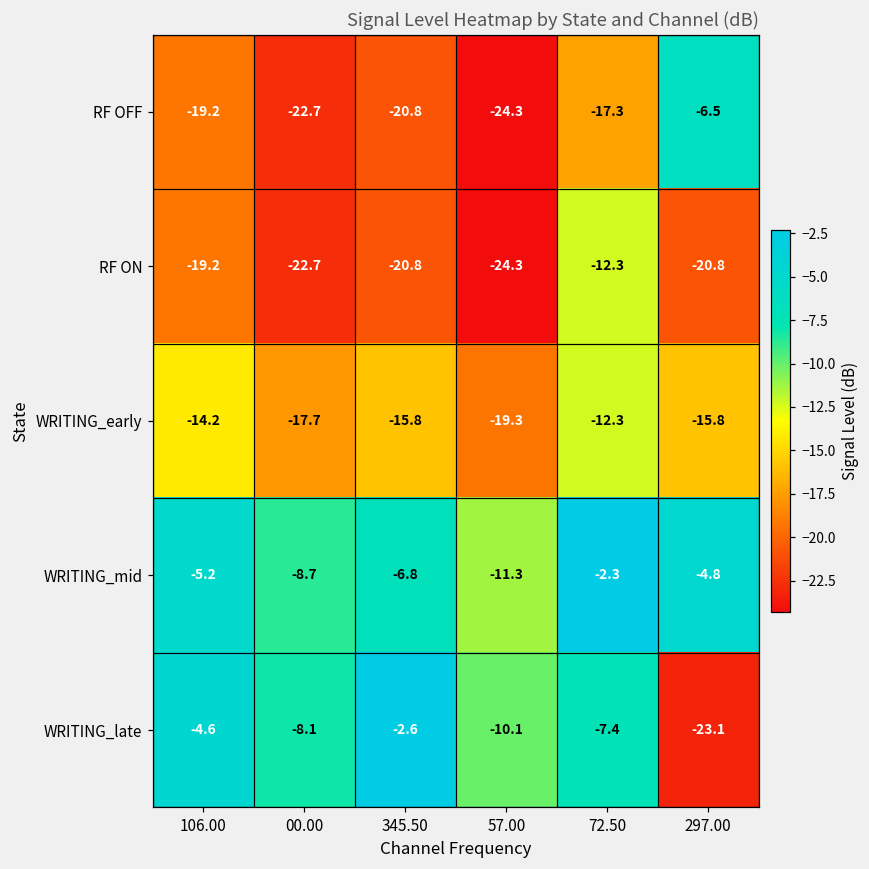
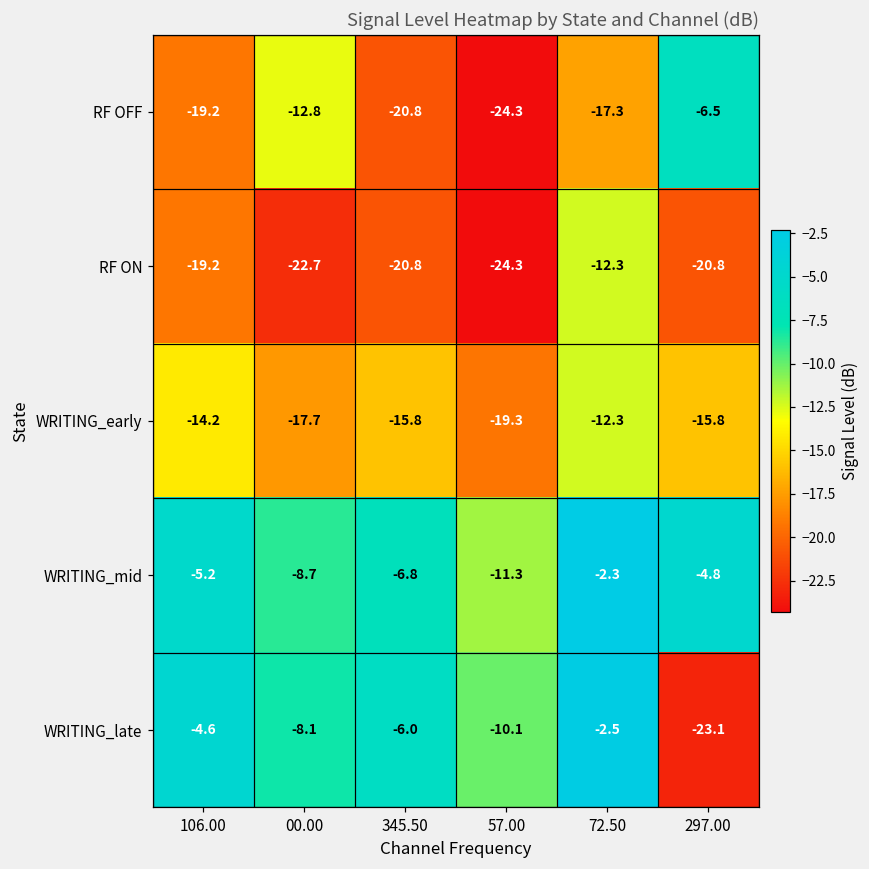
  {
    "RF OFF": {
      "106.00": -19.2,
-     "00.00": -22.7,
+     "00.00": -12.8,
      "345.50": -20.8,
      "57.00": -24.3,
      "72.50": -17.3,
      "297.00": -6.5
    },
    "RF ON": {
      "106.00": -19.2,
      "00.00": -22.7,
      "345.50": -20.8,
      "57.00": -24.3,
      "72.50": -12.3,
      "297.00": -20.8
    },
    "WRITING_early": {
      "106.00": -14.2,
      "00.00": -17.7,
      "345.50": -15.8,
      "57.00": -19.3,
      "72.50": -12.3,
      "297.00": -15.8
    },
    "WRITING_mid": {
      "106.00": -5.2,
      "00.00": -8.7,
      "345.50": -6.8,
      "57.00": -11.3,
      "72.50": -2.3,
      "297.00": -4.8
    },
    "WRITING_late": {
      "106.00": -4.6,
      "00.00": -8.1,
-     "345.50": -2.6,
+     "345.50": -6.0,
      "57.00": -10.1,
-     "72.50": -7.4,
+     "72.50": -2.5,
      "297.00": -23.1
    }
  }
